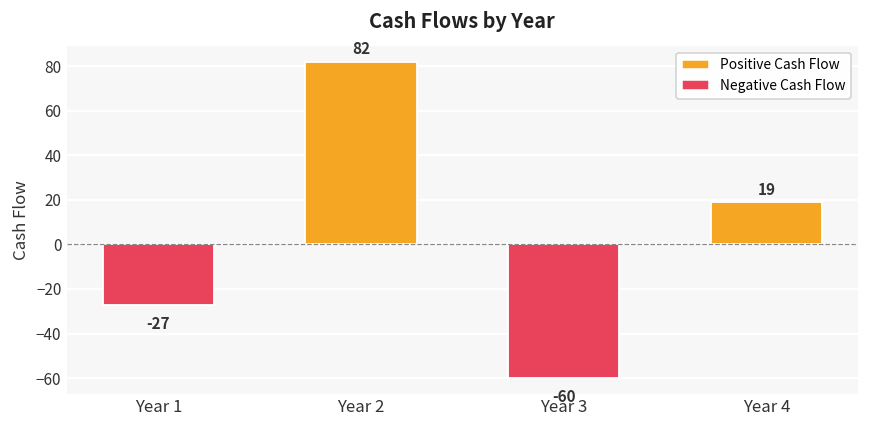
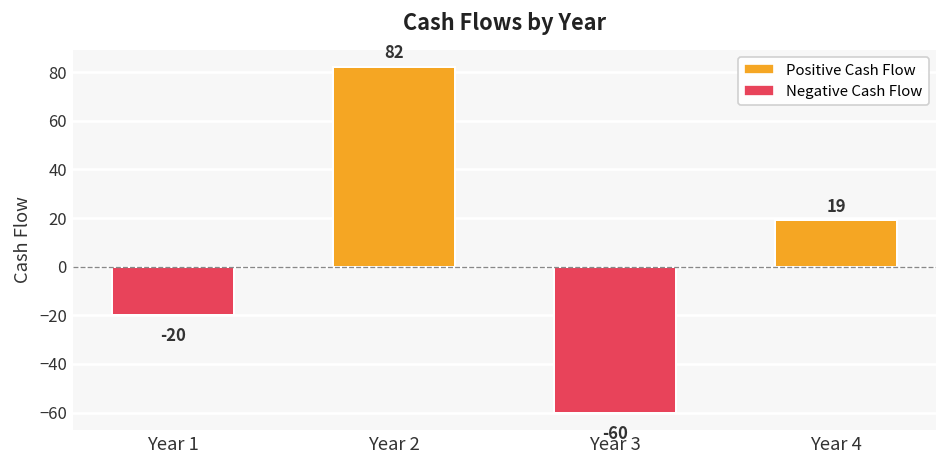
  {
-   "Year 1": -27,
+   "Year 1": -20,
    "Year 2": 82,
    "Year 3": -60,
    "Year 4": 19
  }
